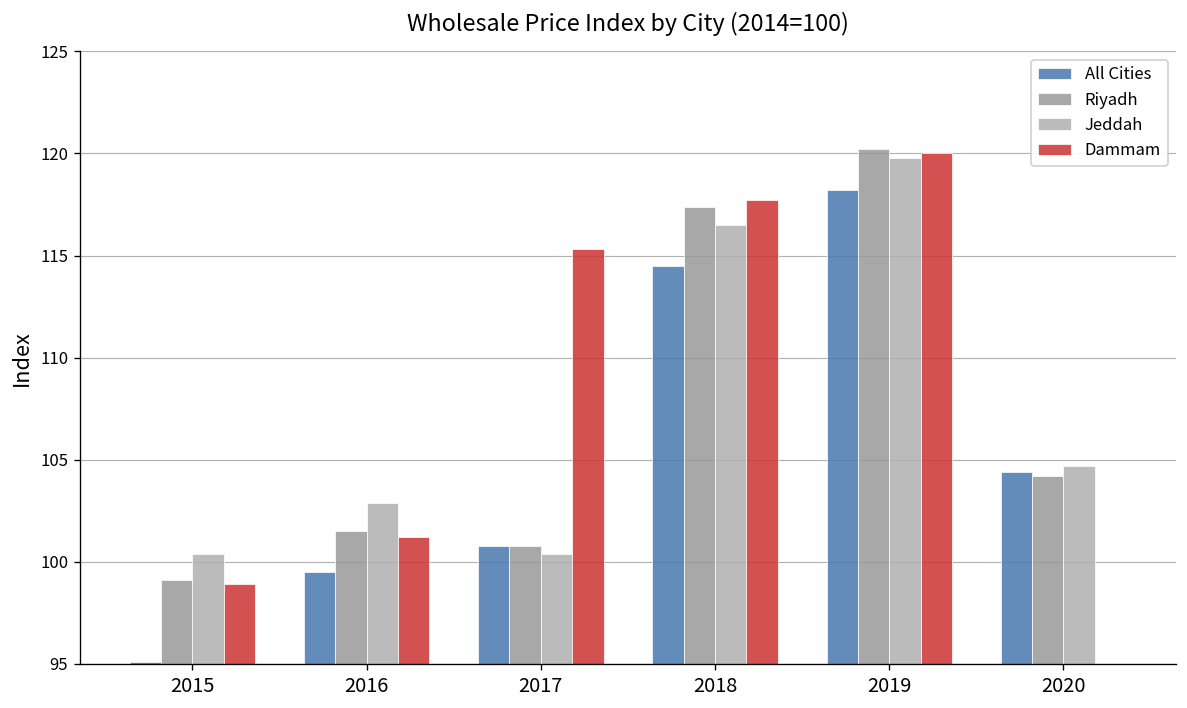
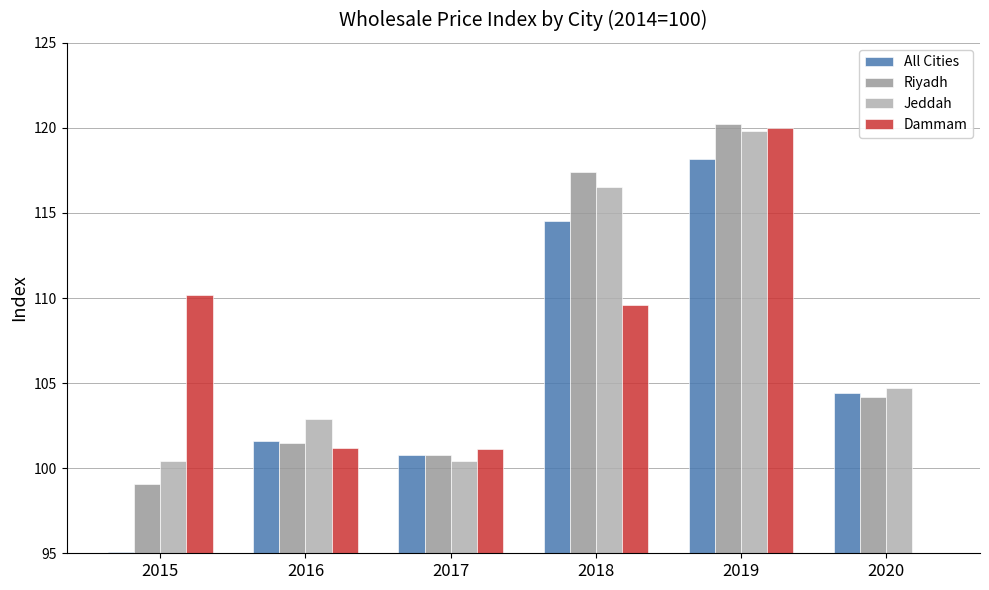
  {
    "All Cities": {
      "2015": 95.1,
-     "2016": 99.5,
+     "2016": 101.6,
      "2017": 100.8,
      "2018": 114.5,
      "2019": 118.2,
      "2020": 104.4
    },
    "Dammam": {
-     "2015": 98.9,
+     "2015": 110.2,
      "2016": 101.2,
-     "2017": 115.3,
-     "2018": 117.7,
+     "2017": 101.1,
+     "2018": 109.6,
      "2019": 120.0
    }
  }
